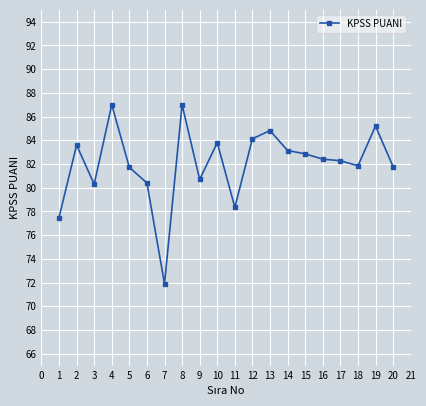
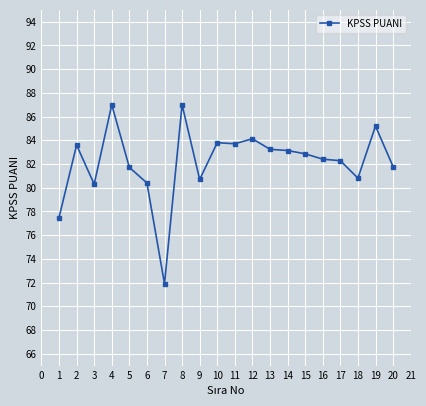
  {
    "1": 77.5,
    "2": 83.6,
    "3": 80.3,
    "4": 87.0,
    "5": 81.7,
    "6": 80.4,
    "7": 71.9,
    "8": 87.0,
    "9": 80.7,
    "10": 83.8,
-   "11": 78.4,
+   "11": 83.7,
    "12": 84.1,
-   "13": 84.8,
+   "13": 83.2,
    "14": 83.1,
    "15": 82.9,
    "16": 82.4,
    "17": 82.3,
-   "18": 81.9,
+   "18": 80.8,
    "19": 85.2,
    "20": 81.8
  }
